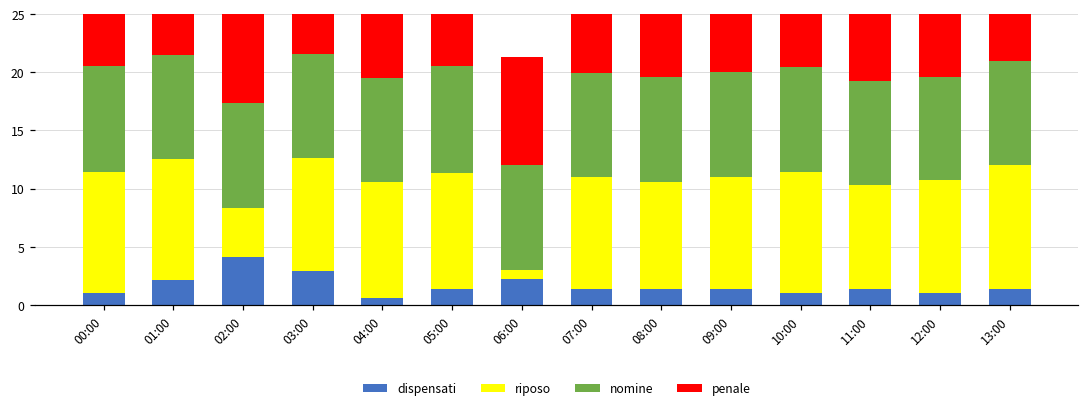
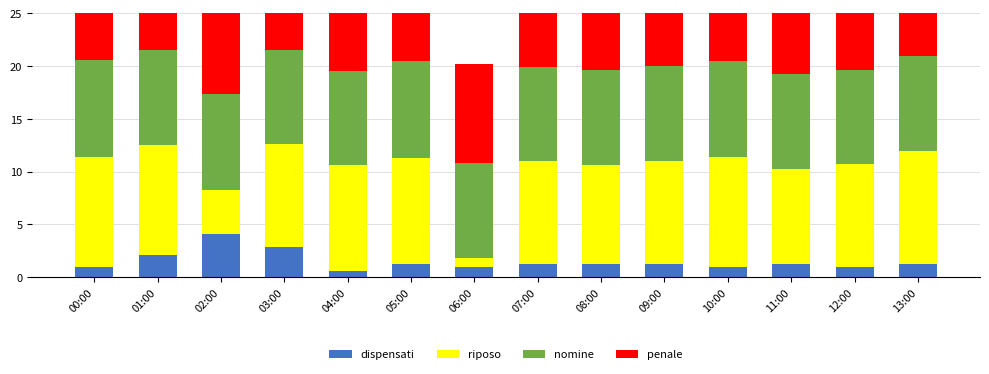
  {
    "dispensati": {
      "00:00": 1.0,
      "01:00": 2.1,
      "02:00": 4.1,
      "03:00": 2.9,
      "04:00": 0.6,
      "05:00": 1.3,
-     "06:00": 2.2,
+     "06:00": 1.0,
      "07:00": 1.3,
      "08:00": 1.3,
      "09:00": 1.3,
      "10:00": 1.0,
      "11:00": 1.3,
      "12:00": 1.0,
      "13:00": 1.3
    },
    "riposo": {
      "00:00": 10.4,
      "01:00": 10.4,
      "02:00": 4.2,
      "03:00": 9.7,
      "04:00": 10.0,
      "05:00": 10.0,
      "06:00": 0.8,
      "07:00": 9.7,
      "08:00": 9.3,
      "09:00": 9.7,
      "10:00": 10.4,
      "11:00": 9.0,
      "12:00": 9.7,
      "13:00": 10.7
    },
    "nomine": {
      "00:00": 9.2,
      "01:00": 9.0,
      "02:00": 9.0,
      "03:00": 9.0,
      "04:00": 8.9,
      "05:00": 9.2,
      "06:00": 9.0,
      "07:00": 9.0,
      "08:00": 9.0,
      "09:00": 9.0,
      "10:00": 9.1,
      "11:00": 8.9,
      "12:00": 8.9,
      "13:00": 9.0
    },
    "penale": {
      "06:00": 9.4
    }
  }
